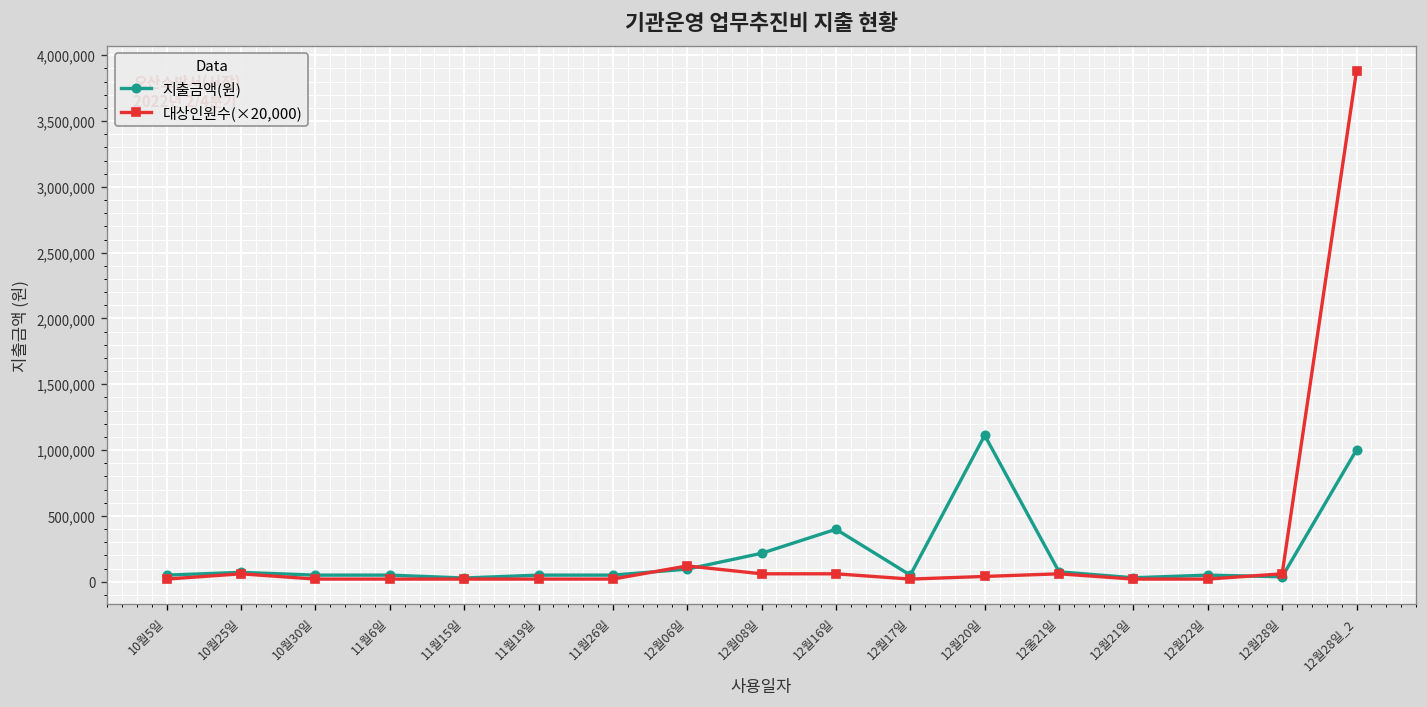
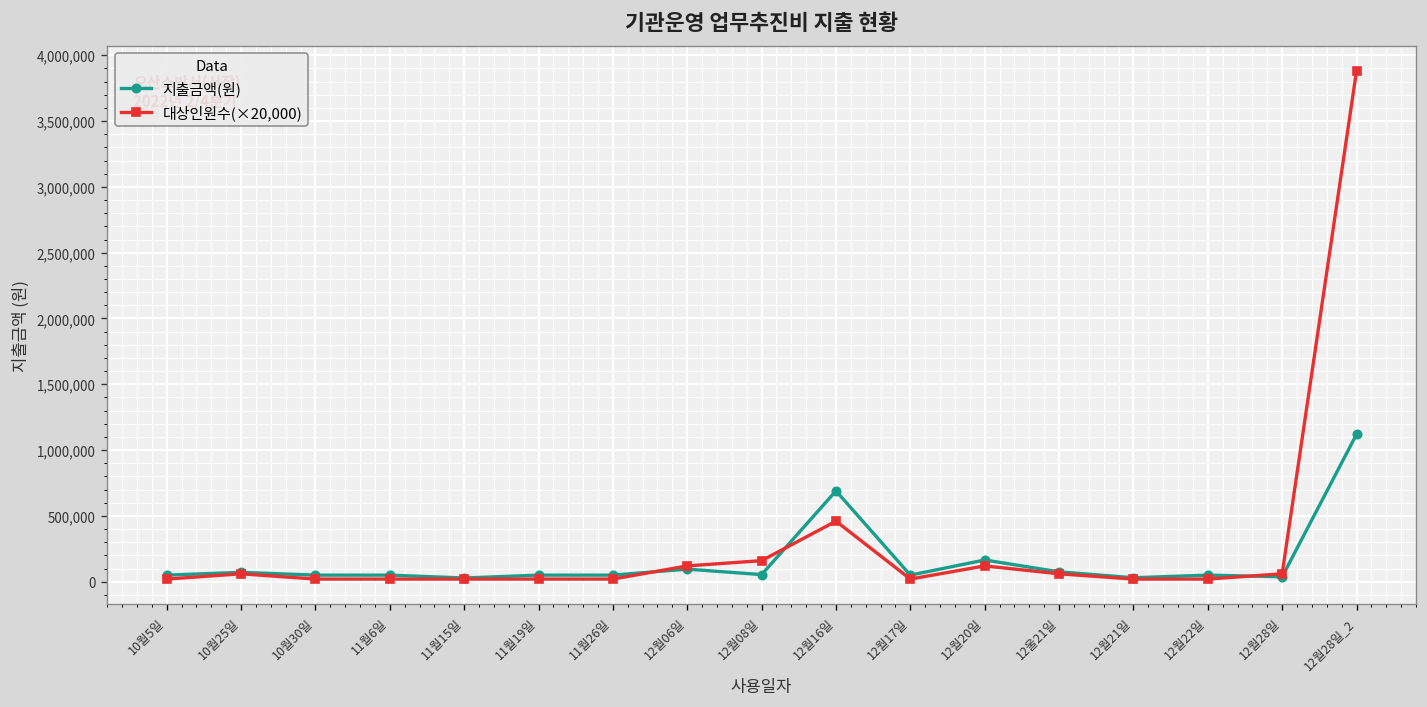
  {
    "지출금액(원)": {
      "10월5일": "50,000",
      "10월30일": "50,000",
      "11월6일": "50,000",
      "11월19일": "50,000",
      "11월26일": "50,000",
      "12월06일": "100,000",
-     "12월08일": "220,000",
-     "12월16일": "400,000",
+     "12월08일": "50,000",
+     "12월16일": "690,000",
      "12월17일": "50,000",
-     "12월20일": "1,110,000",
+     "12월20일": "170,000",
      "12월22일": "50,000",
-     "12월28일_2": "1,000,000"
+     "12월28일_2": "1,120,000"
    },
    "대상인원수(×20,000)": {
      "10월5일": "20,000",
      "10월30일": "20,000",
      "11월6일": "20,000",
      "11월19일": "20,000",
      "11월26일": "20,000",
      "12월06일": "120,000",
-     "12월08일": "60,000",
-     "12월16일": "60,000",
+     "12월08일": "160,000",
+     "12월16일": "460,000",
      "12월17일": "20,000",
-     "12월20일": "40,000",
+     "12월20일": "120,000",
      "12월22일": "20,000",
      "12월28일_2": "3,880,000"
    }
  }
